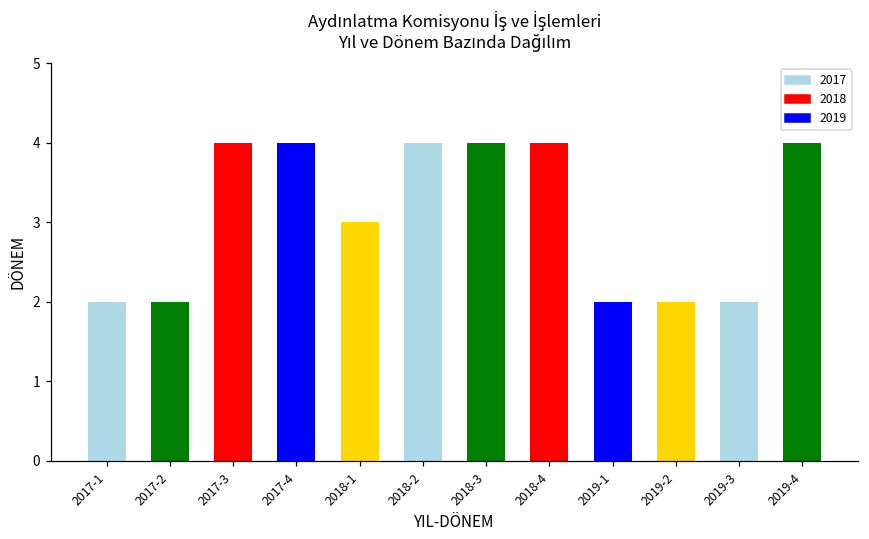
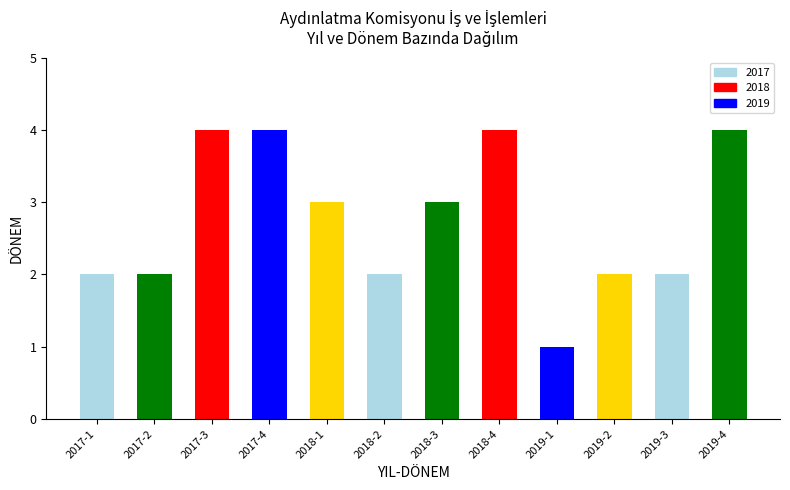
  {
    "2017-1": 2,
    "2017-2": 2,
    "2017-3": 4,
    "2017-4": 4,
    "2018-1": 3,
-   "2018-2": 4,
-   "2018-3": 4,
+   "2018-2": 2,
+   "2018-3": 3,
    "2018-4": 4,
-   "2019-1": 2,
+   "2019-1": 1,
    "2019-2": 2,
    "2019-3": 2,
    "2019-4": 4
  }
